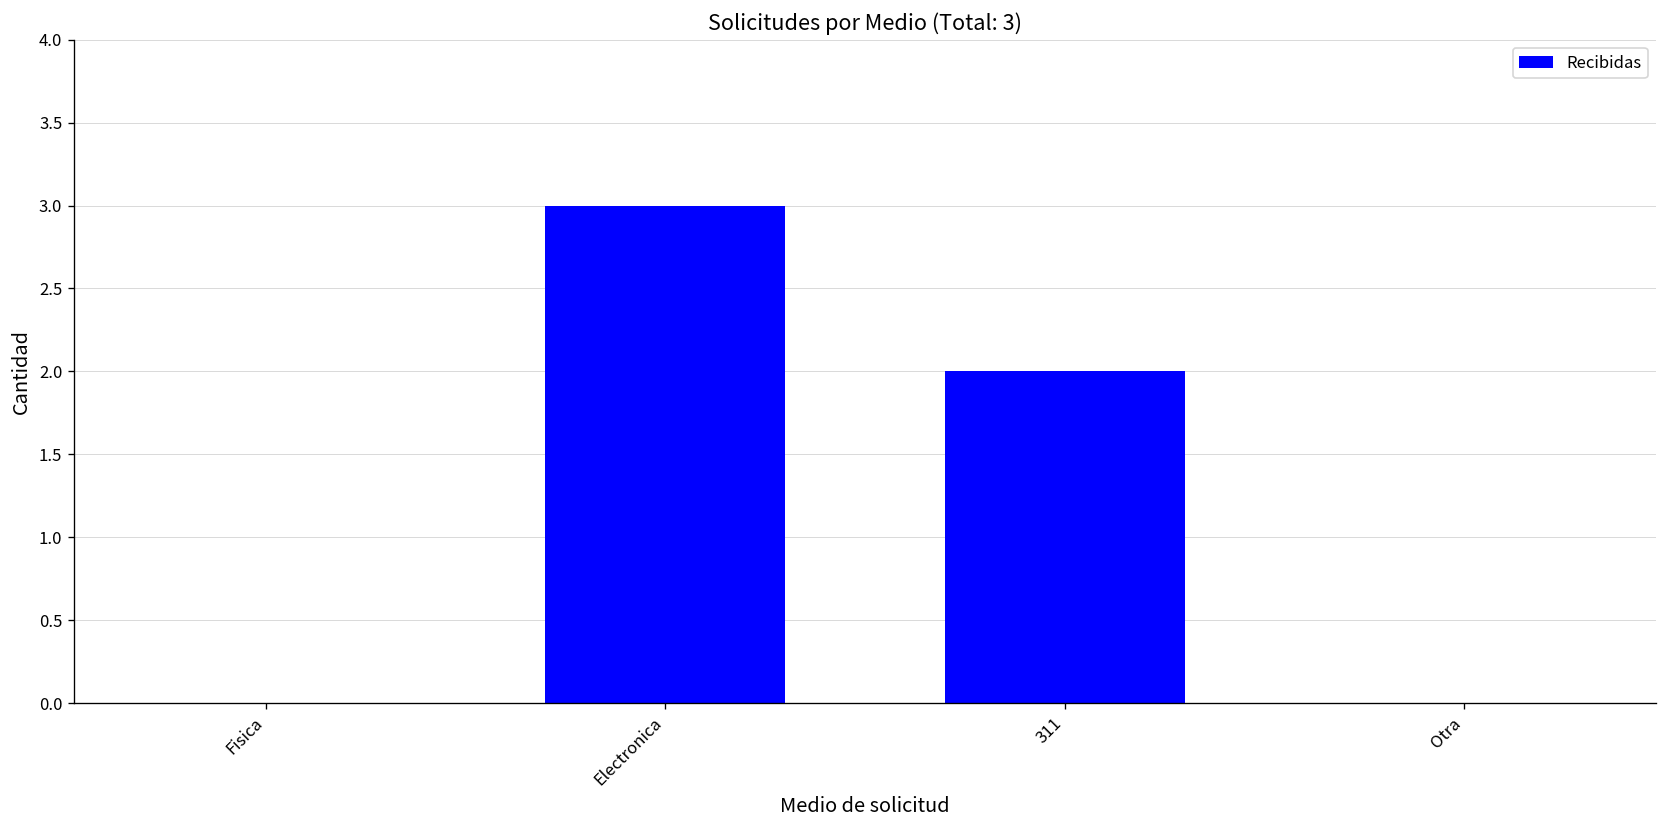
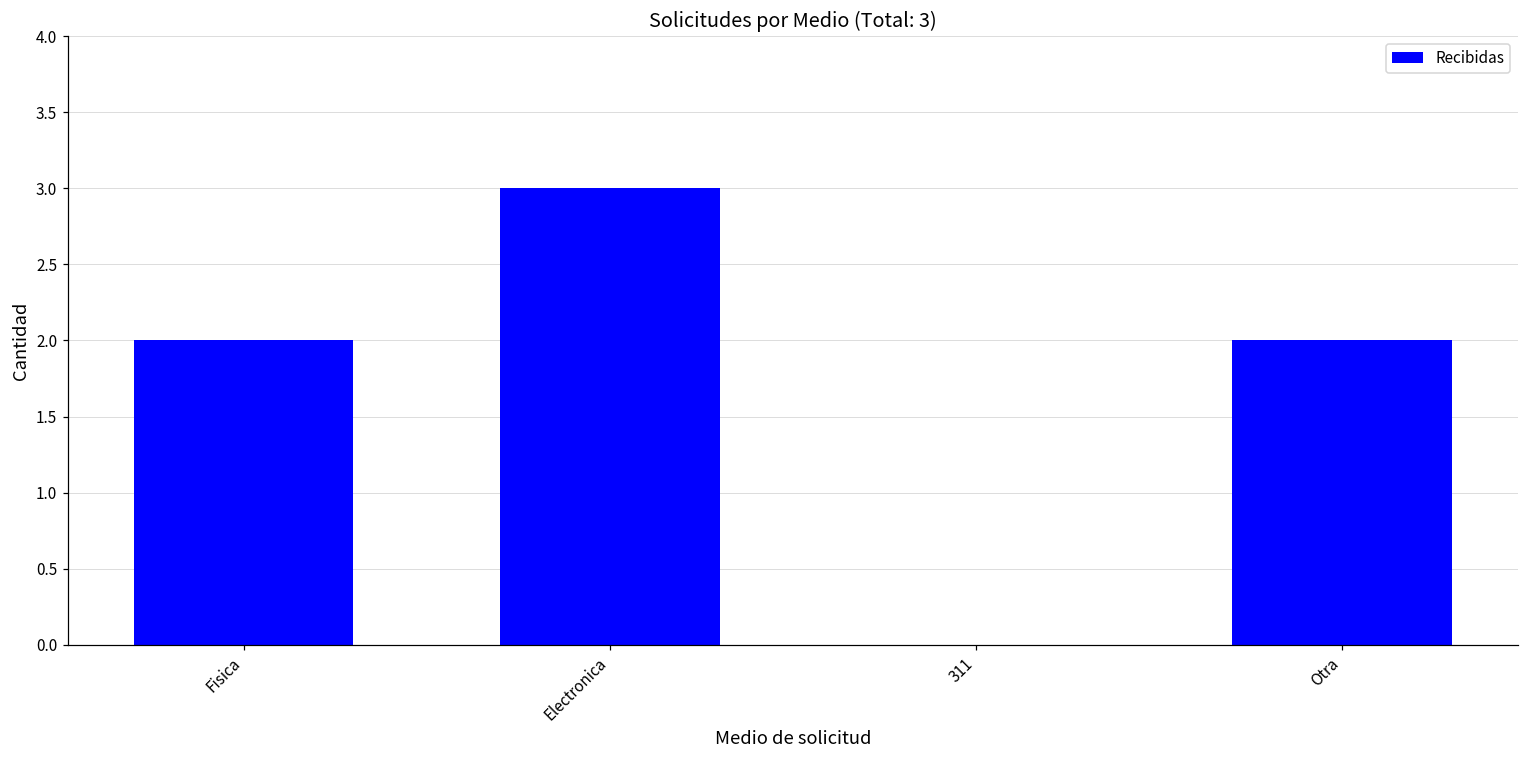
  {
-   "Fisica": 0,
+   "Fisica": 2,
    "Electronica": 3,
-   "311": 2,
-   "Otra": 0
+   "311": 0,
+   "Otra": 2
  }
